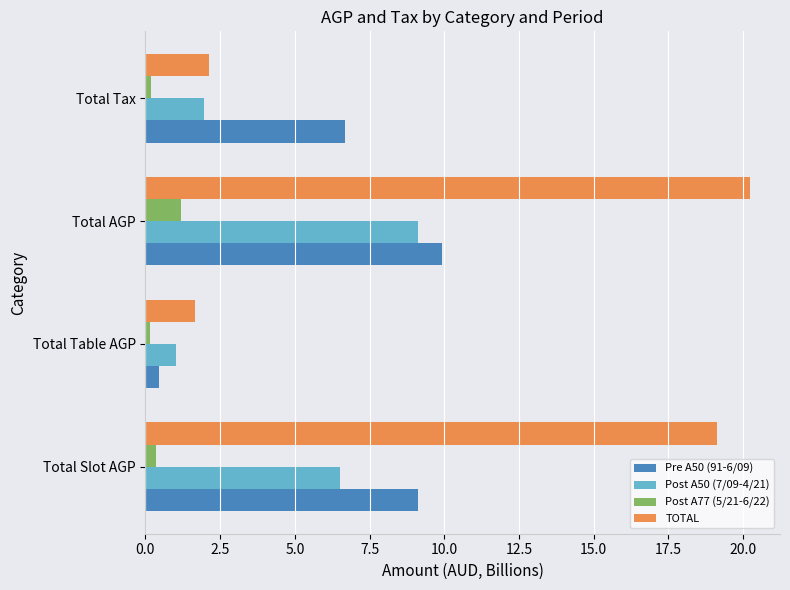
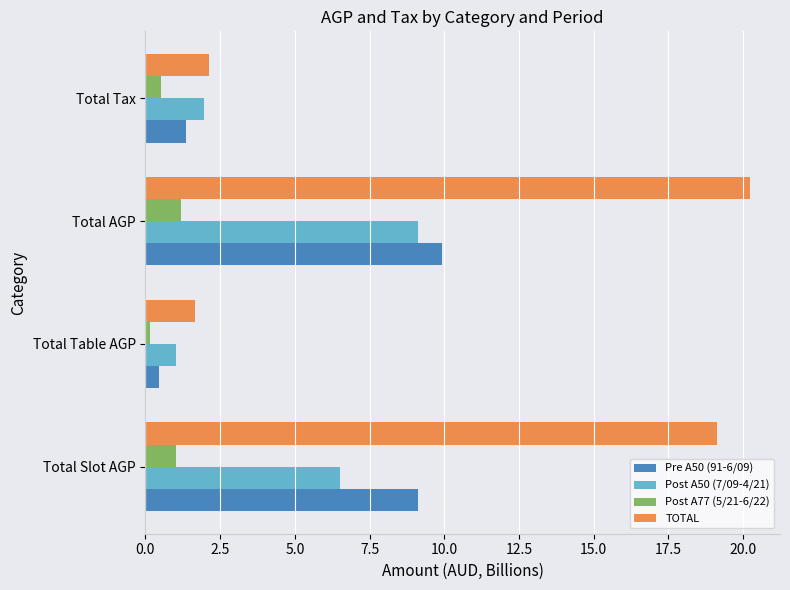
  {
    "Pre A50 (91-6/09)": {
-     "Total Tax": 6.7,
+     "Total Tax": 1.3,
      "Total AGP": 9.9,
      "Total Table AGP": 0.5,
      "Total Slot AGP": 9.1
    },
    "Post A50 (7/09-4/21)": {
      "Total Tax": 2.0,
      "Total AGP": 9.1,
      "Total Table AGP": 1.0,
      "Total Slot AGP": 6.5
    },
    "Post A77 (5/21-6/22)": {
-     "Total Tax": 0.2,
+     "Total Tax": 0.5,
      "Total AGP": 1.2,
      "Total Table AGP": 0.2,
-     "Total Slot AGP": 0.4
+     "Total Slot AGP": 1.0
    },
    "TOTAL": {
      "Total Tax": 2.1,
      "Total AGP": 20.2,
      "Total Table AGP": 1.6,
      "Total Slot AGP": 19.1
    }
  }
